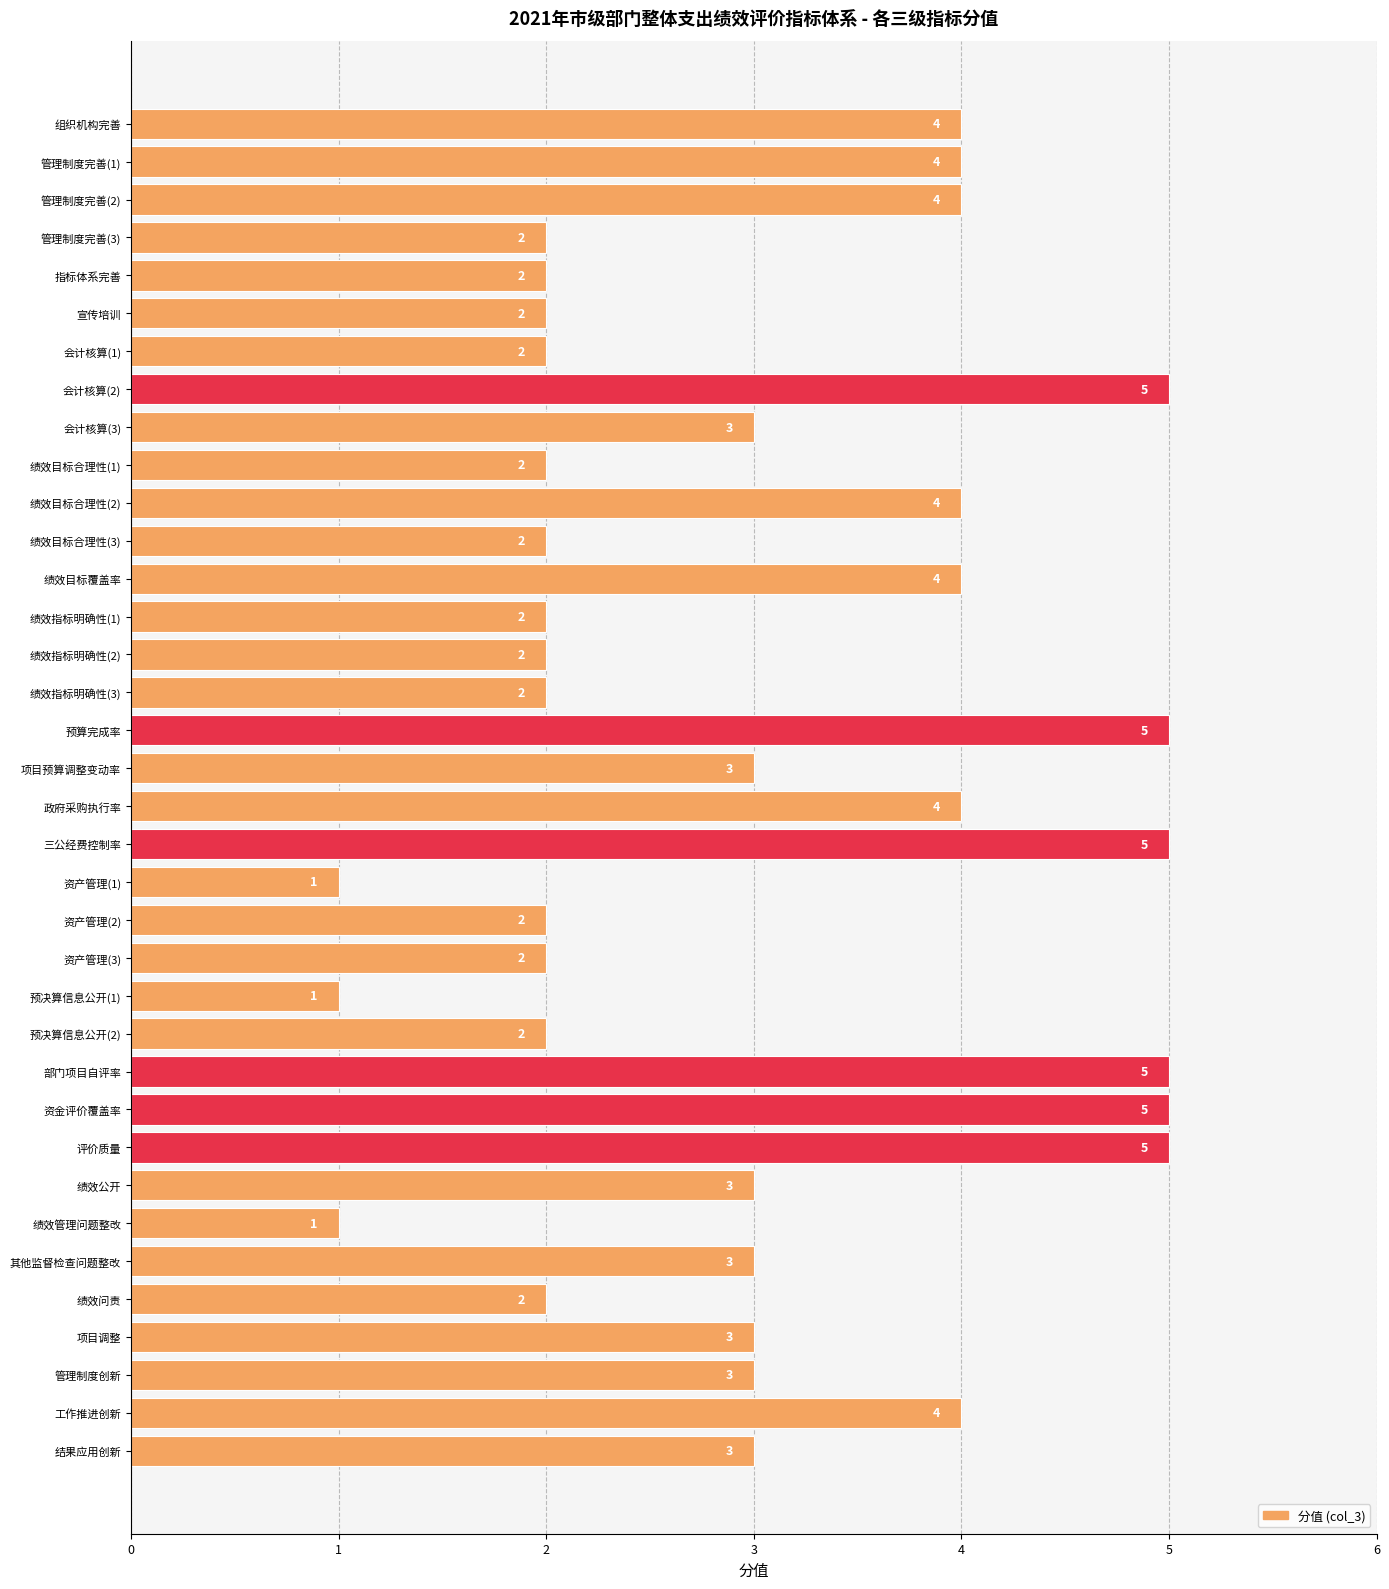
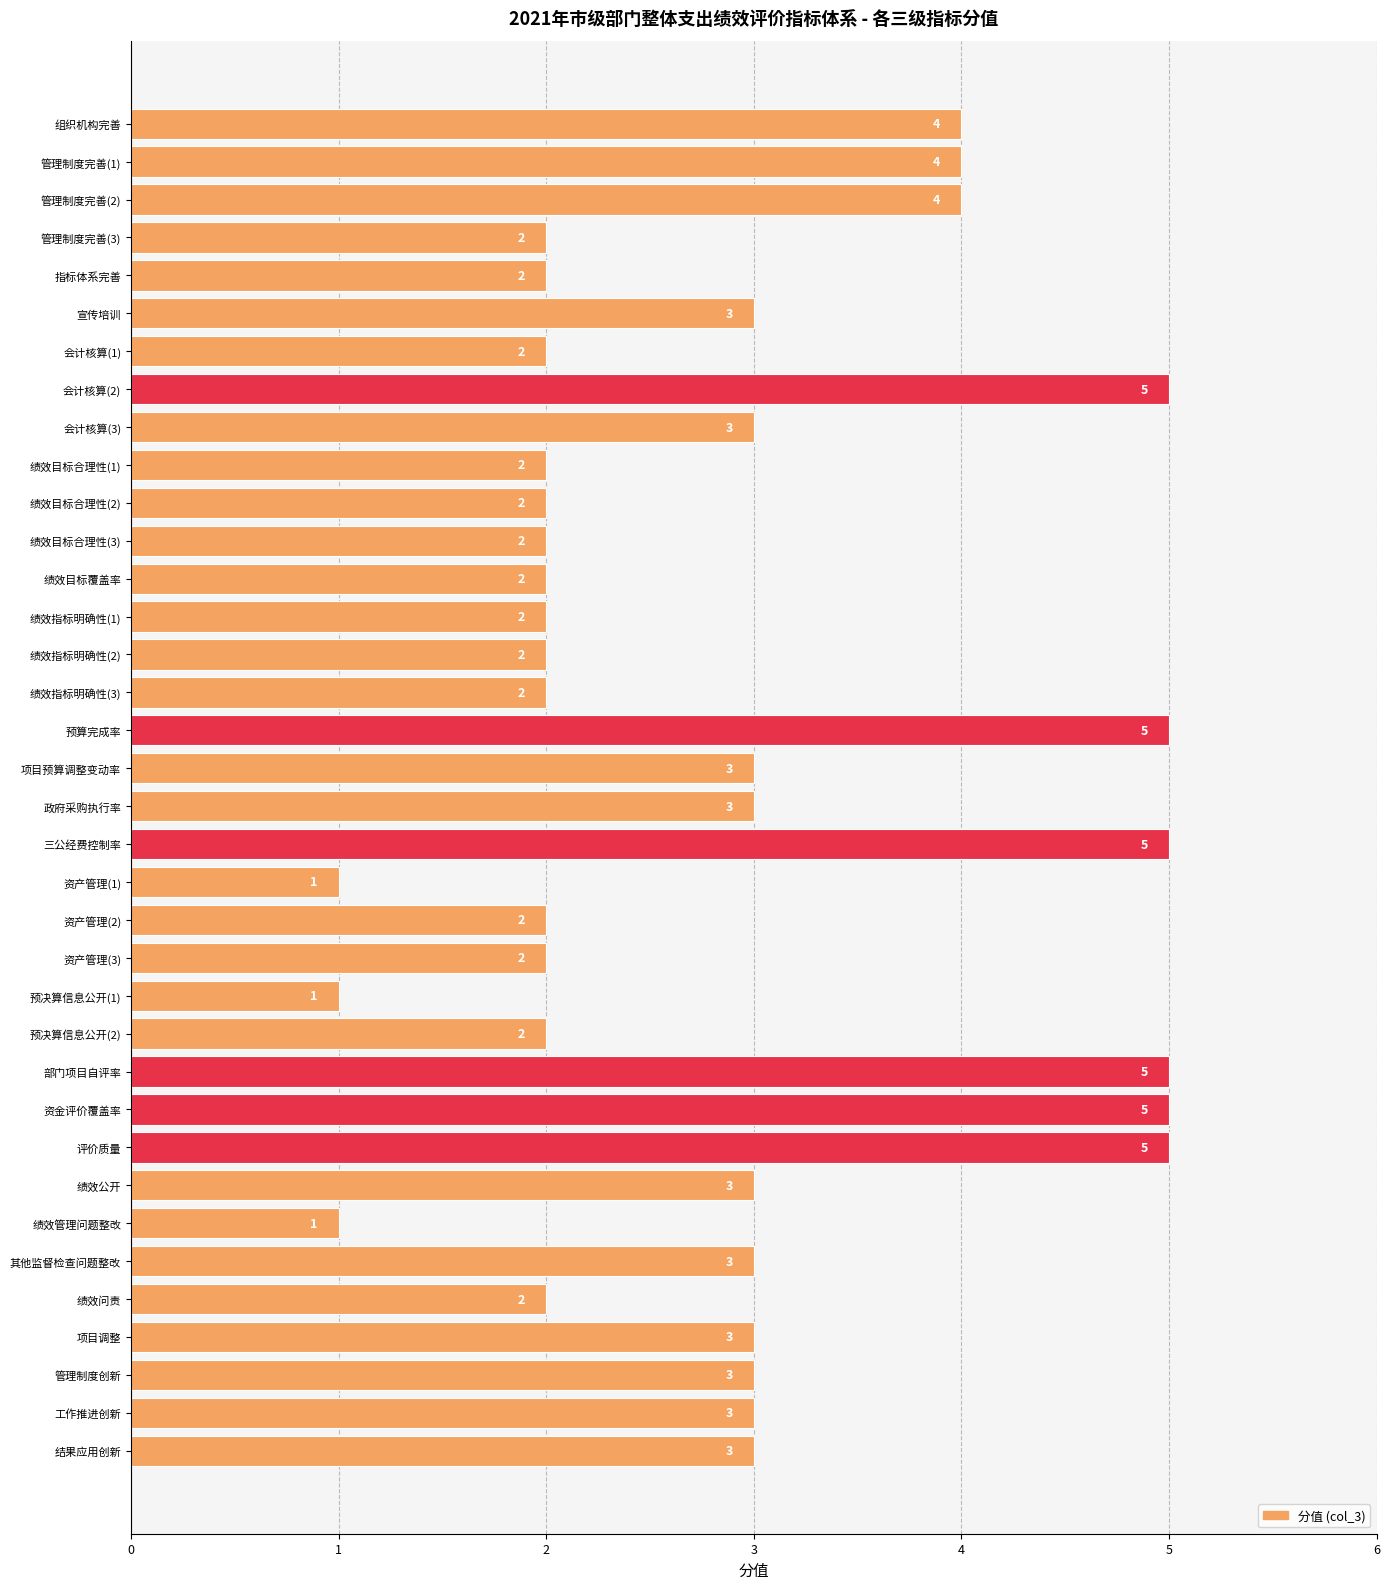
  {
    "组织机构完善": 4,
    "管理制度完善(1)": 4,
    "管理制度完善(2)": 4,
    "管理制度完善(3)": 2,
    "指标体系完善": 2,
-   "宣传培训": 2,
+   "宣传培训": 3,
    "会计核算(1)": 2,
    "会计核算(2)": 5,
    "会计核算(3)": 3,
    "绩效目标合理性(1)": 2,
-   "绩效目标合理性(2)": 4,
+   "绩效目标合理性(2)": 2,
    "绩效目标合理性(3)": 2,
-   "绩效目标覆盖率": 4,
+   "绩效目标覆盖率": 2,
    "绩效指标明确性(1)": 2,
    "绩效指标明确性(2)": 2,
    "绩效指标明确性(3)": 2,
    "预算完成率": 5,
    "项目预算调整变动率": 3,
-   "政府采购执行率": 4,
+   "政府采购执行率": 3,
    "三公经费控制率": 5,
    "资产管理(1)": 1,
    "资产管理(2)": 2,
    "资产管理(3)": 2,
    "预决算信息公开(1)": 1,
    "预决算信息公开(2)": 2,
    "部门项目自评率": 5,
    "资金评价覆盖率": 5,
    "评价质量": 5,
    "绩效公开": 3,
    "绩效管理问题整改": 1,
    "其他监督检查问题整改": 3,
    "绩效问责": 2,
    "项目调整": 3,
    "管理制度创新": 3,
-   "工作推进创新": 4,
+   "工作推进创新": 3,
    "结果应用创新": 3
  }
